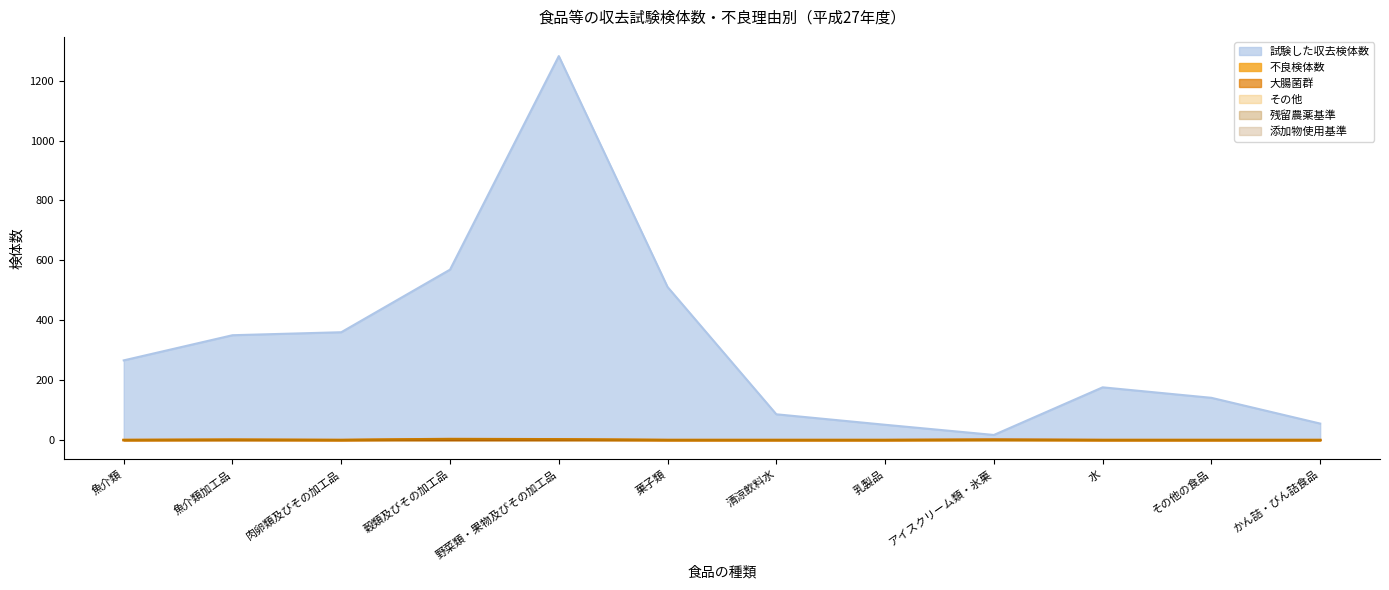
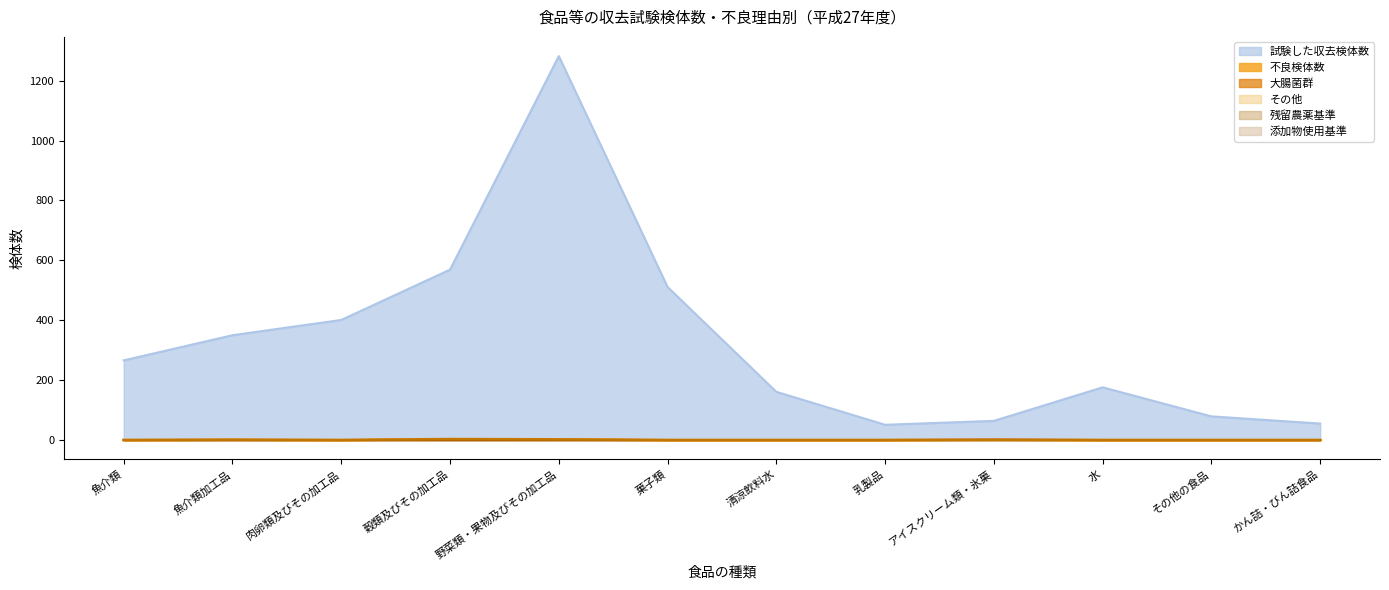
  {
    "試験した収去検体数": {
      "魚介類": 270,
      "魚介類加工品": 350,
-     "肉卵類及びその加工品": 360,
+     "肉卵類及びその加工品": 400,
      "穀類及びその加工品": 570,
      "野菜類・果物及びその加工品": 1280,
      "菓子類": 510,
-     "清涼飲料水": 90,
+     "清涼飲料水": 160,
      "乳製品": 50,
-     "アイスクリーム類・氷菓": 20,
+     "アイスクリーム類・氷菓": 60,
      "水": 180,
-     "その他の食品": 140,
+     "その他の食品": 80,
      "かん詰・びん詰食品": 60
    }
  }
